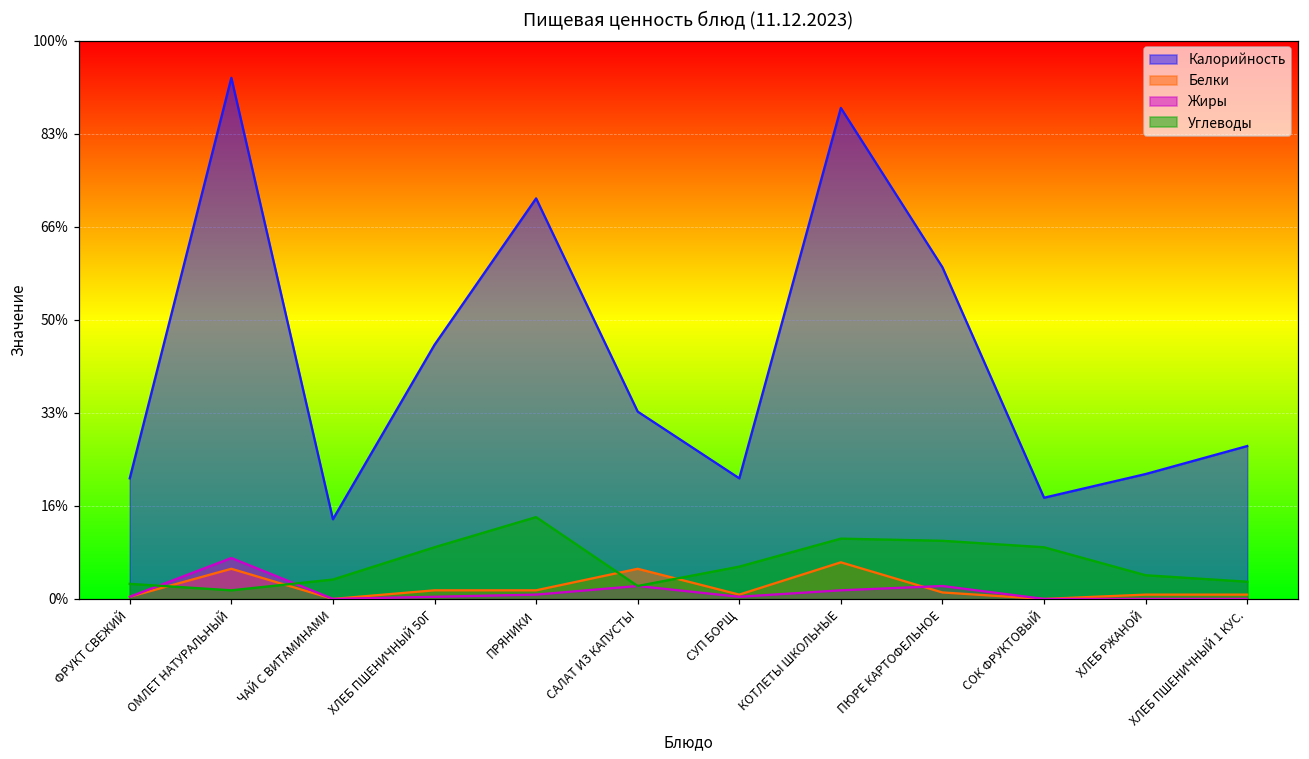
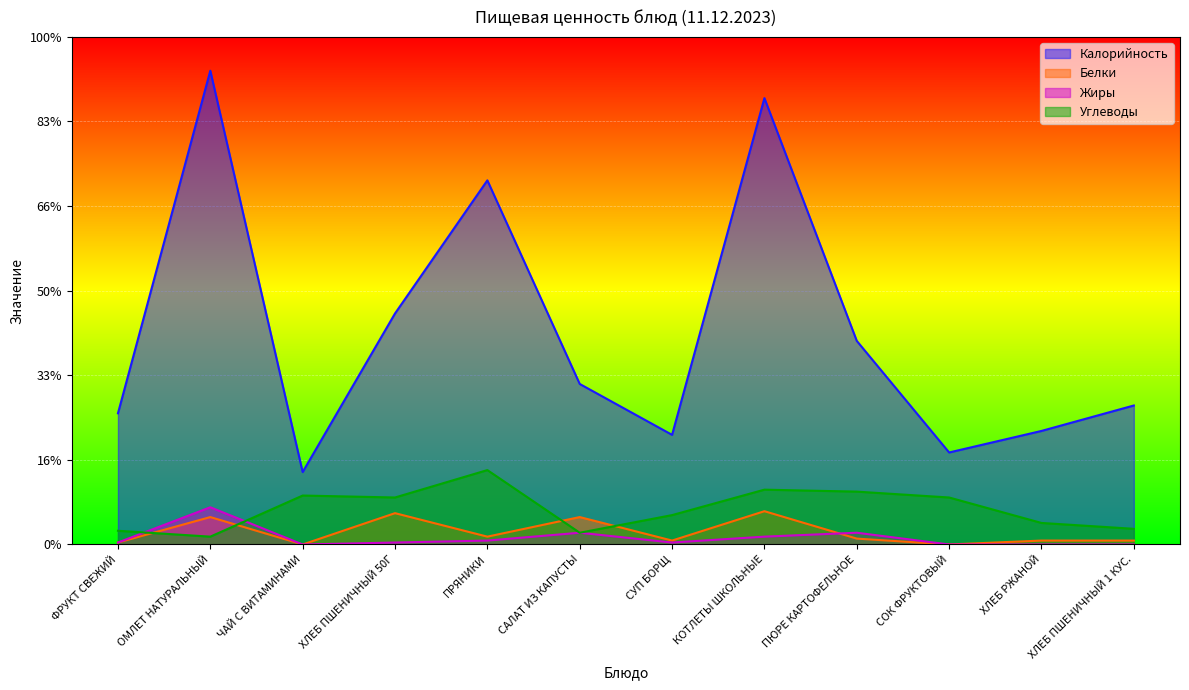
  {
    "Калорийность": {
-     "ФРУКТ СВЕЖИЙ": "22%",
+     "ФРУКТ СВЕЖИЙ": "26%",
      "ОМЛЕТ НАТУРАЛЬНЫЙ": "93%",
      "ЧАЙ С ВИТАМИНАМИ": "14%",
      "ХЛЕБ ПШЕНИЧНЫЙ 50Г": "46%",
      "ПРЯНИКИ": "72%",
-     "САЛАТ ИЗ КАПУСТЫ": "34%",
+     "САЛАТ ИЗ КАПУСТЫ": "32%",
      "СУП БОРЩ": "22%",
      "КОТЛЕТЫ ШКОЛЬНЫЕ": "88%",
-     "ПЮРЕ КАРТОФЕЛЬНОЕ": "59%",
+     "ПЮРЕ КАРТОФЕЛЬНОЕ": "40%",
      "СОК ФРУКТОВЫЙ": "18%",
      "ХЛЕБ РЖАНОЙ": "22%",
      "ХЛЕБ ПШЕНИЧНЫЙ 1 КУС.": "27%"
    },
    "Белки": {
      "ОМЛЕТ НАТУРАЛЬНЫЙ": "5%",
-     "ХЛЕБ ПШЕНИЧНЫЙ 50Г": "2%",
+     "ХЛЕБ ПШЕНИЧНЫЙ 50Г": "6%",
      "ПРЯНИКИ": "2%",
      "САЛАТ ИЗ КАПУСТЫ": "5%",
      "КОТЛЕТЫ ШКОЛЬНЫЕ": "7%",
      "ПЮРЕ КАРТОФЕЛЬНОЕ": "1%",
      "ХЛЕБ РЖАНОЙ": "1%",
      "ХЛЕБ ПШЕНИЧНЫЙ 1 КУС.": "1%"
    },
    "Жиры": {
      "ОМЛЕТ НАТУРАЛЬНЫЙ": "7%",
      "ХЛЕБ ПШЕНИЧНЫЙ 50Г": "0%",
      "ПРЯНИКИ": "1%",
      "КОТЛЕТЫ ШКОЛЬНЫЕ": "2%",
      "ПЮРЕ КАРТОФЕЛЬНОЕ": "2%",
      "ХЛЕБ РЖАНОЙ": "0%",
      "ХЛЕБ ПШЕНИЧНЫЙ 1 КУС.": "0%"
    },
    "Углеводы": {
      "ФРУКТ СВЕЖИЙ": "3%",
      "ОМЛЕТ НАТУРАЛЬНЫЙ": "2%",
-     "ЧАЙ С ВИТАМИНАМИ": "3%",
+     "ЧАЙ С ВИТАМИНАМИ": "10%",
      "ХЛЕБ ПШЕНИЧНЫЙ 50Г": "9%",
      "ПРЯНИКИ": "15%",
      "СУП БОРЩ": "6%",
      "КОТЛЕТЫ ШКОЛЬНЫЕ": "11%",
      "ПЮРЕ КАРТОФЕЛЬНОЕ": "10%",
      "СОК ФРУКТОВЫЙ": "9%",
      "ХЛЕБ РЖАНОЙ": "4%",
      "ХЛЕБ ПШЕНИЧНЫЙ 1 КУС.": "3%"
    }
  }
